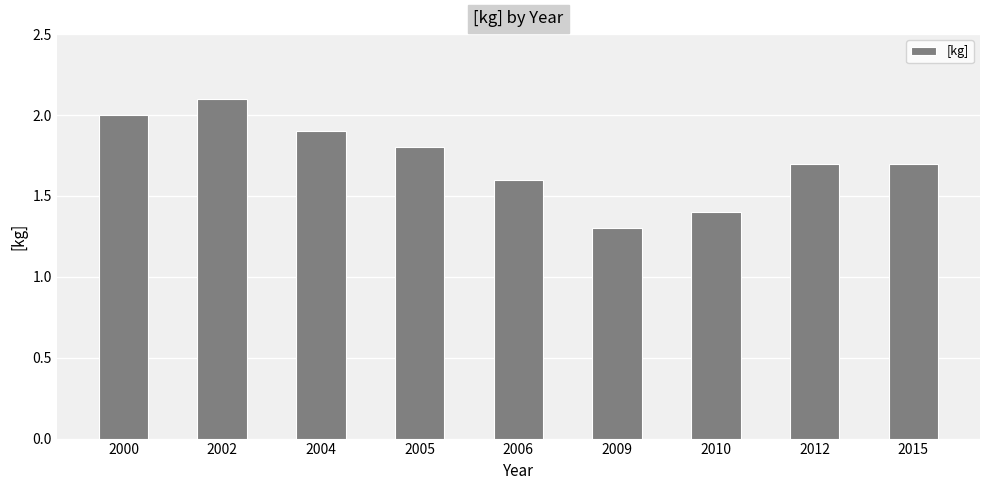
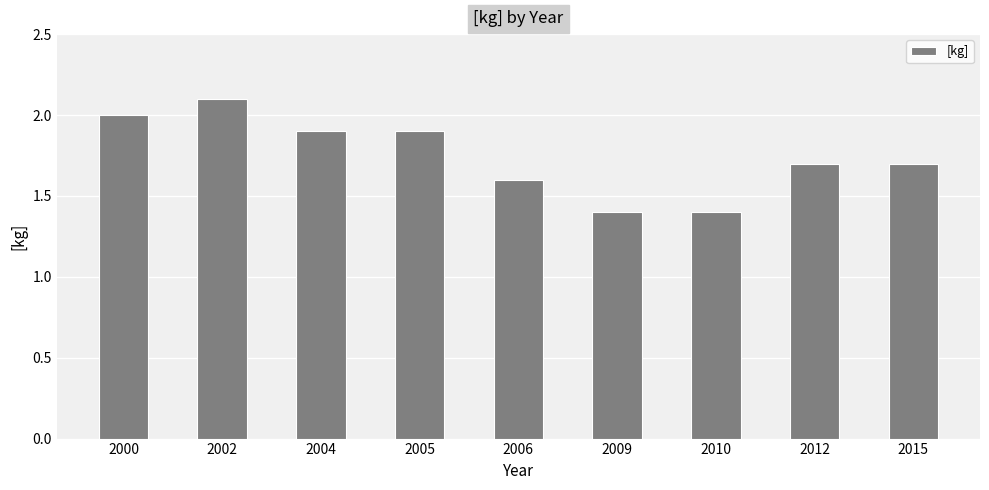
  {
    "2000": 2.0,
    "2002": 2.1,
    "2004": 1.9,
-   "2005": 1.8,
+   "2005": 1.9,
    "2006": 1.6,
-   "2009": 1.3,
+   "2009": 1.4,
    "2010": 1.4,
    "2012": 1.7,
    "2015": 1.7
  }
